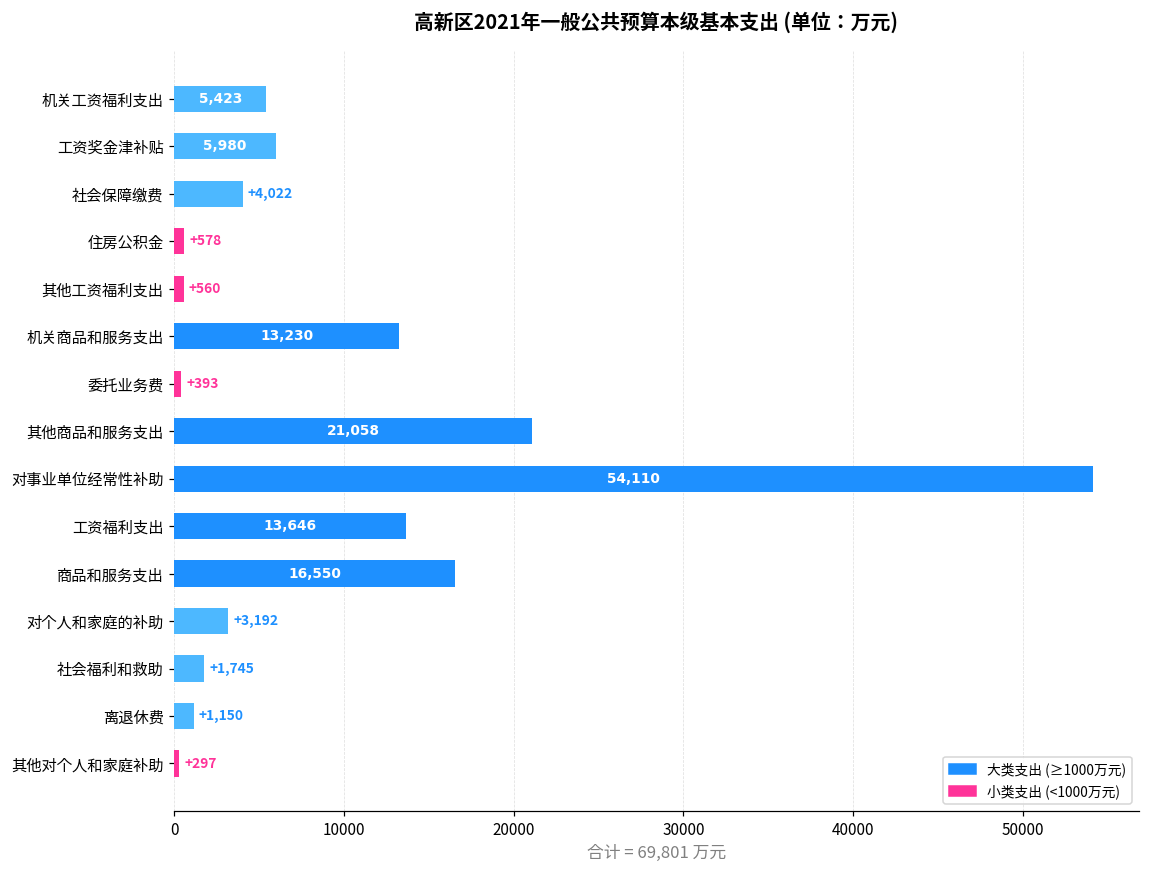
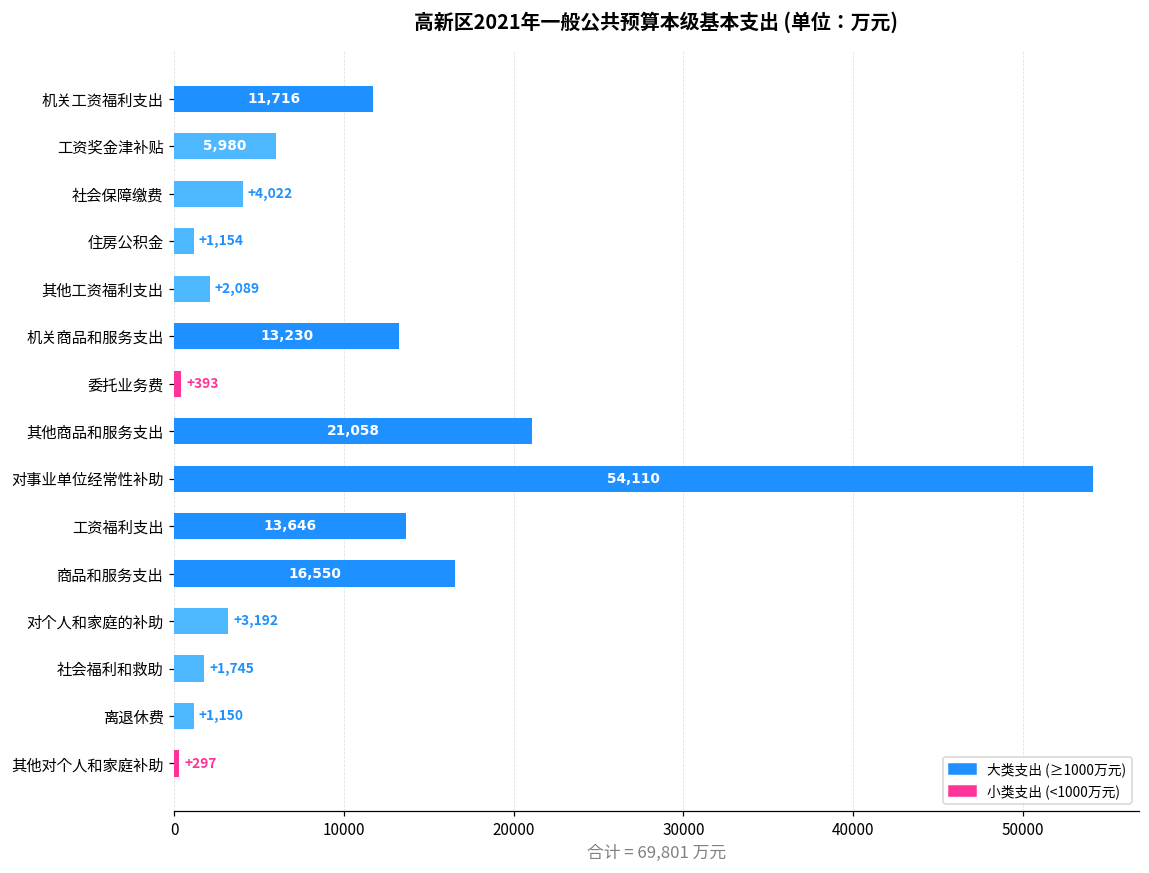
  {
-   "机关工资福利支出": "5,423",
+   "机关工资福利支出": "11,716",
    "工资奖金津补贴": "5,980",
    "社会保障缴费": "+4,022",
-   "住房公积金": "+578",
-   "其他工资福利支出": "+560",
+   "住房公积金": "+1,154",
+   "其他工资福利支出": "+2,089",
    "机关商品和服务支出": "13,230",
    "委托业务费": "+393",
    "其他商品和服务支出": "21,058",
    "对事业单位经常性补助": "54,110",
    "工资福利支出": "13,646",
    "商品和服务支出": "16,550",
    "对个人和家庭的补助": "+3,192",
    "社会福利和救助": "+1,745",
    "离退休费": "+1,150",
    "其他对个人和家庭补助": "+297"
  }
